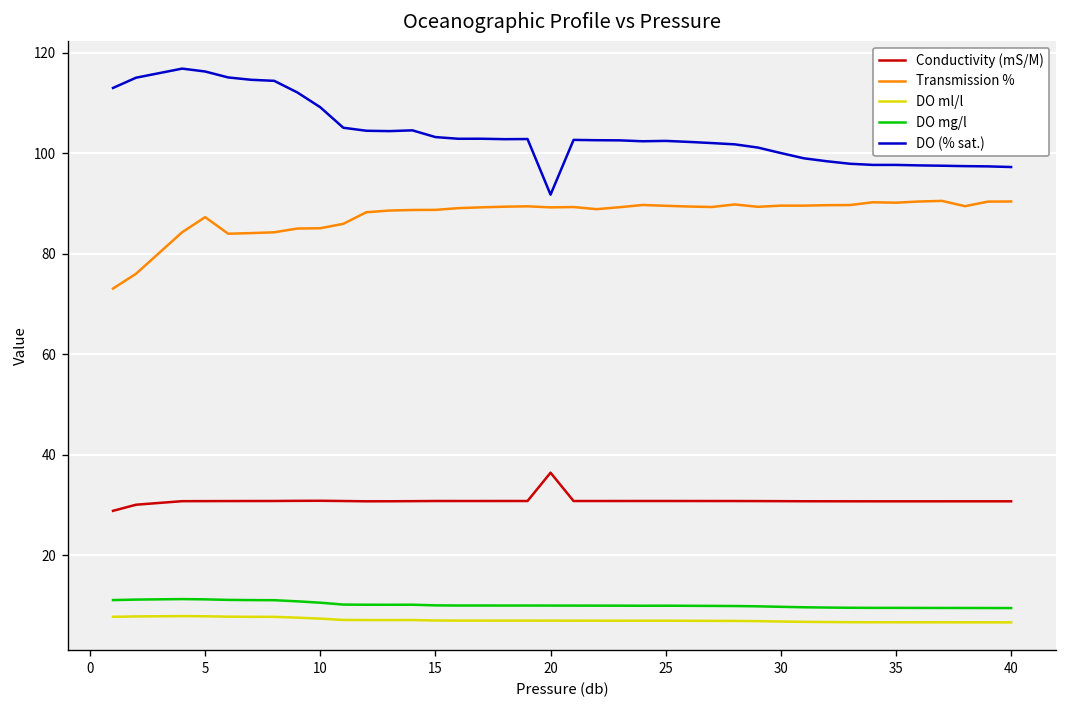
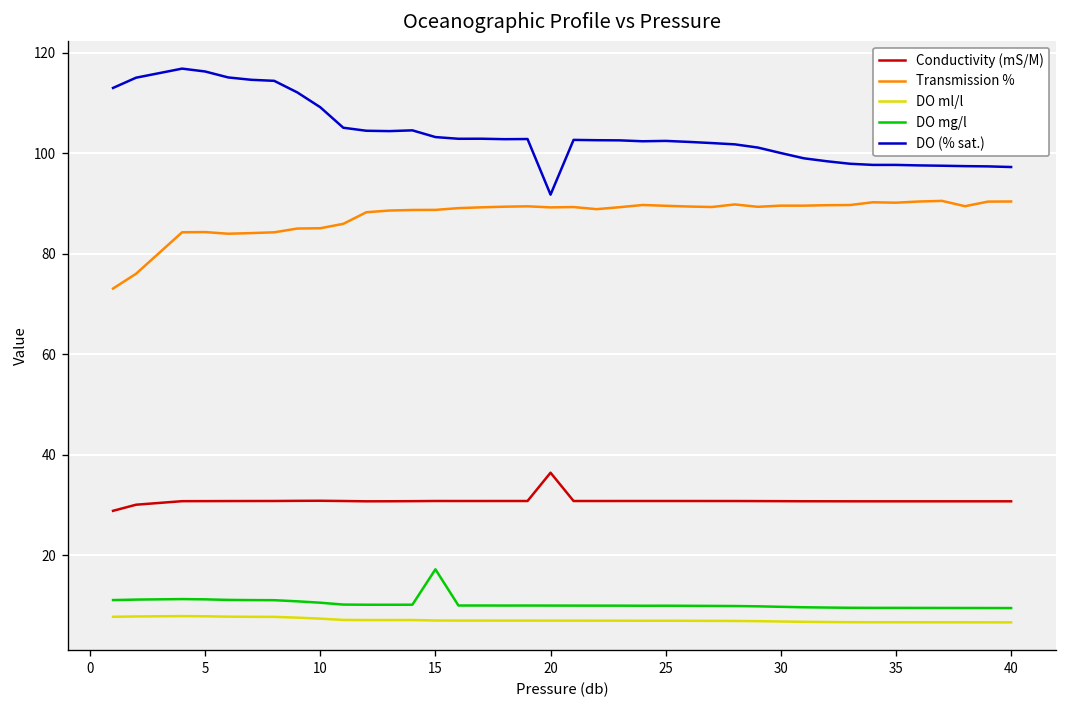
  {
    "Conductivity (mS/M)": {
      "5": 31,
      "10": 31,
      "15": 31,
      "20": 36,
      "25": 31,
      "30": 31,
      "35": 31,
      "40": 31
    },
    "Transmission %": {
-     "5": 87,
+     "5": 84,
      "10": 85,
      "15": 89,
      "20": 89,
      "25": 90,
      "30": 90,
      "35": 90,
      "40": 90
    },
    "DO ml/l": {
      "5": 8,
      "10": 7,
      "15": 7,
      "20": 7,
      "25": 7,
      "30": 7,
      "35": 7,
      "40": 7
    },
    "DO mg/l": {
      "5": 11,
      "10": 11,
-     "15": 10,
+     "15": 17,
      "20": 10,
      "25": 10,
      "30": 10,
      "35": 10,
      "40": 9
    },
    "DO (% sat.)": {
      "5": 116,
      "10": 109,
      "15": 103,
      "20": 92,
      "25": 102,
      "30": 100,
      "35": 98,
      "40": 97
    }
  }
